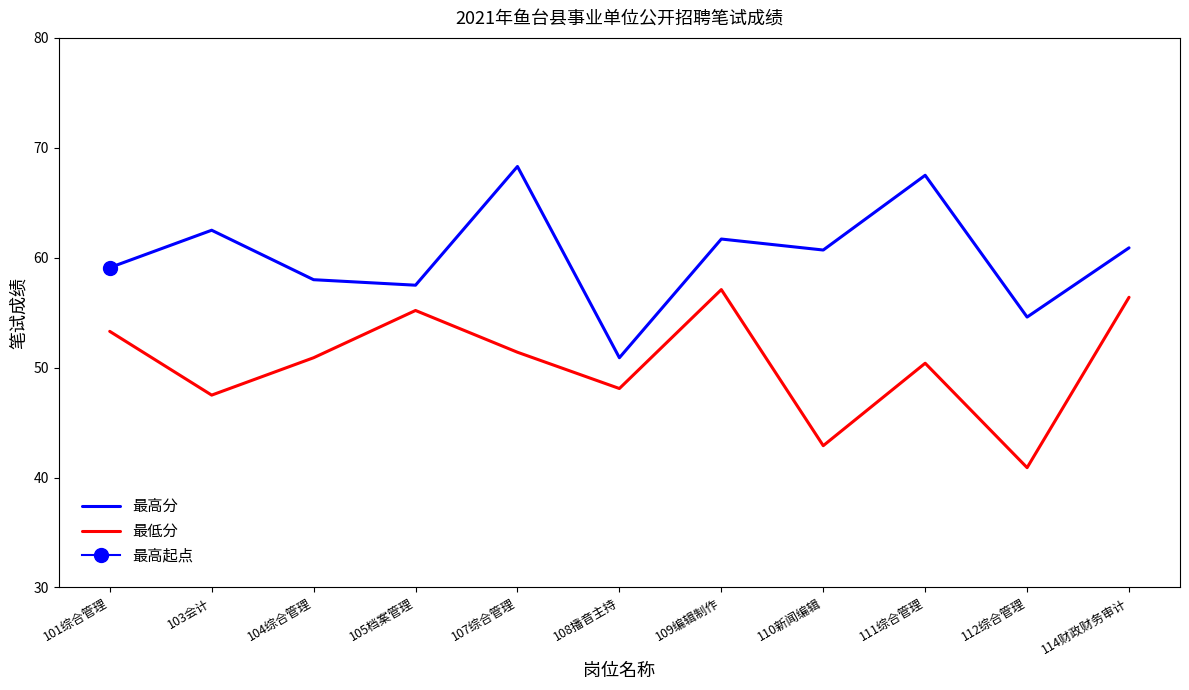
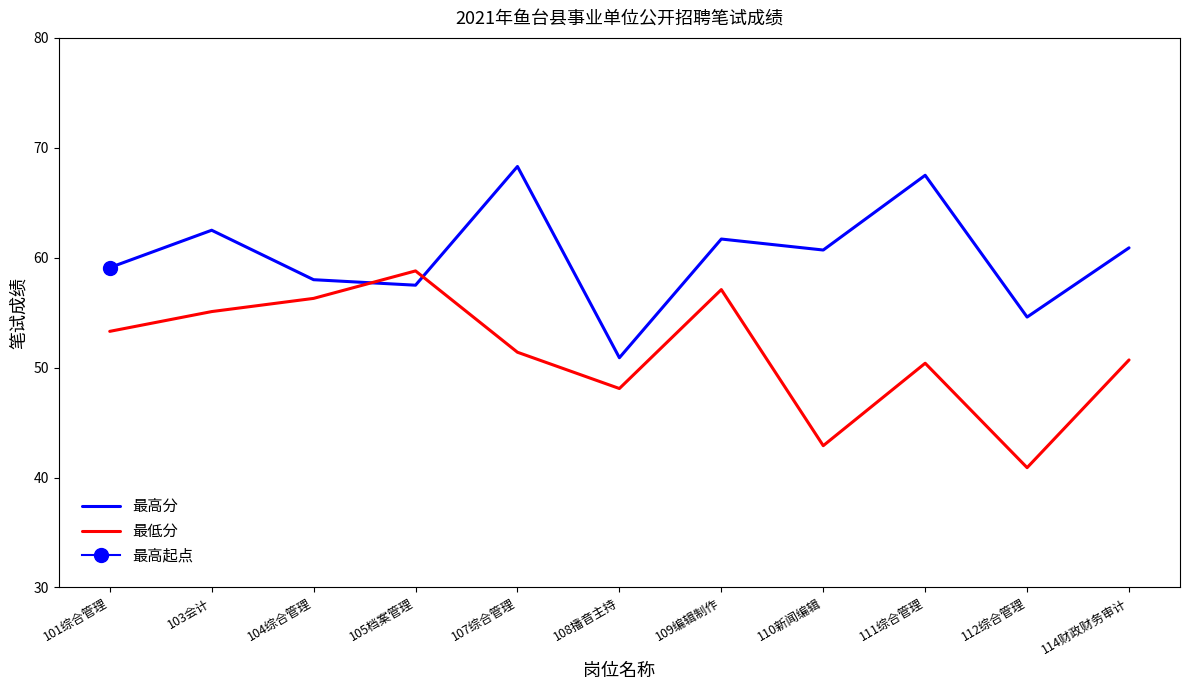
  {
    "最低分": {
      "101综合管理": 53.3,
-     "103会计": 47.5,
-     "104综合管理": 50.9,
-     "105档案管理": 55.2,
+     "103会计": 55.1,
+     "104综合管理": 56.3,
+     "105档案管理": 58.8,
      "107综合管理": 51.4,
      "108播音主持": 48.1,
      "109编辑制作": 57.1,
      "110新闻编辑": 42.9,
      "111综合管理": 50.4,
      "112综合管理": 40.9,
-     "114财政财务审计": 56.4
+     "114财政财务审计": 50.7
    }
  }
